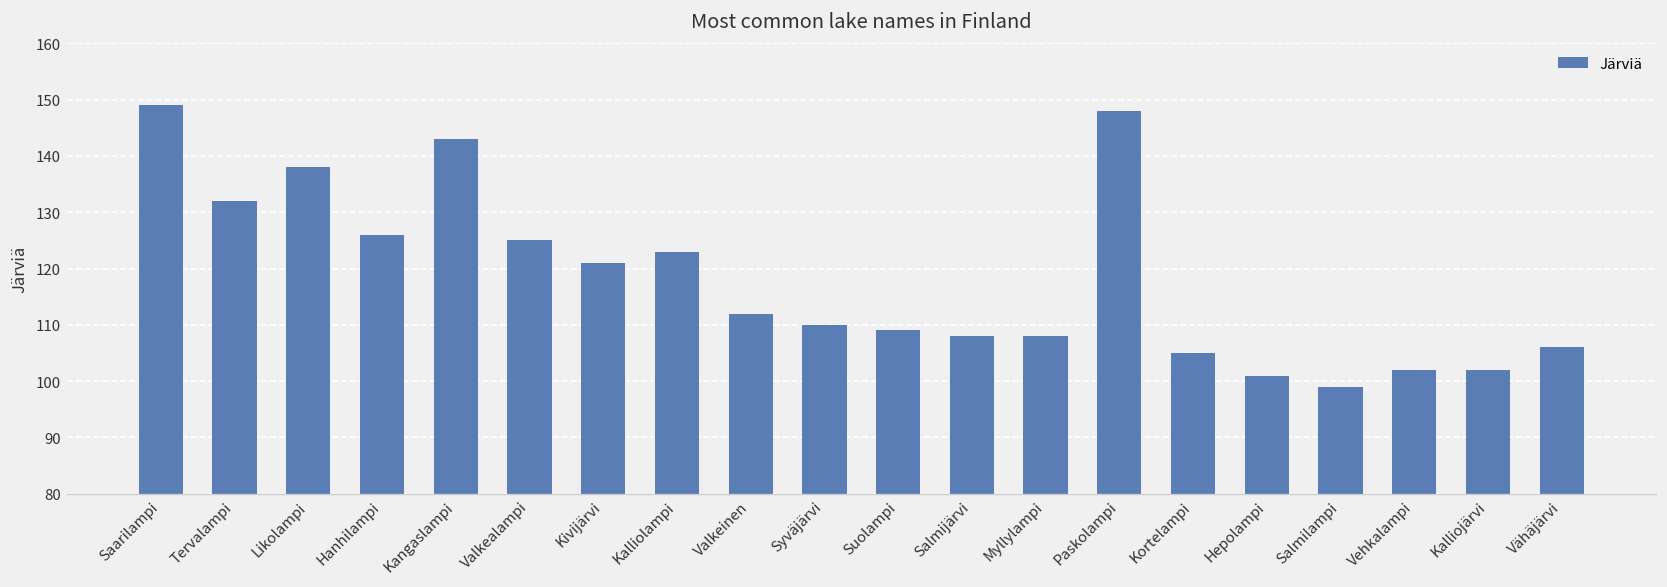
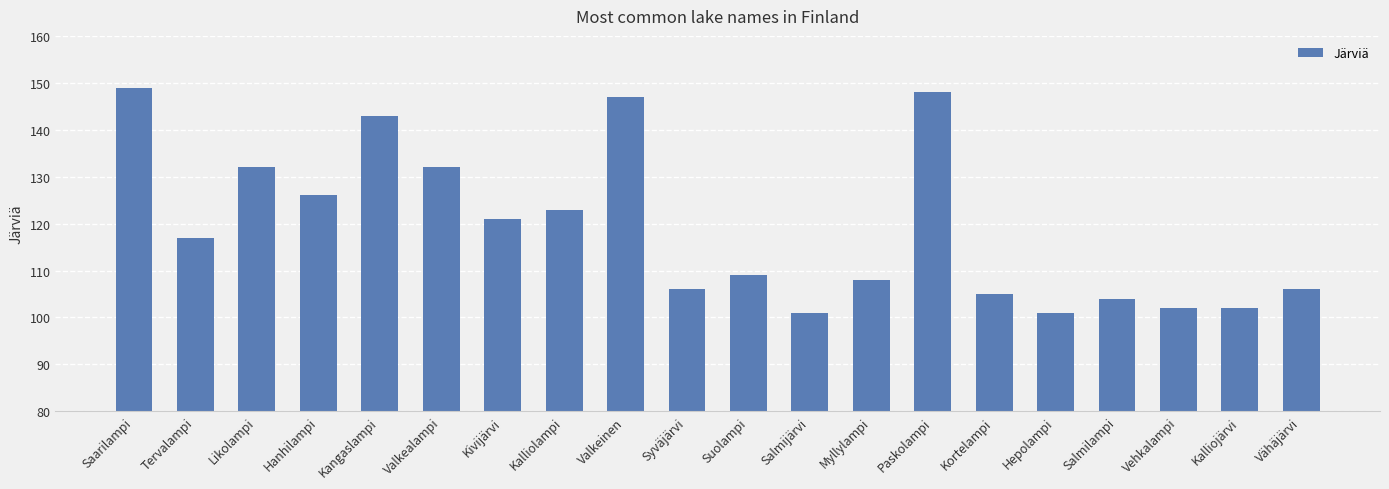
  {
    "Saarilampi": 149,
-   "Tervalampi": 132,
-   "Likolampi": 138,
+   "Tervalampi": 117,
+   "Likolampi": 132,
    "Hanhilampi": 126,
    "Kangaslampi": 143,
-   "Valkealampi": 125,
+   "Valkealampi": 132,
    "Kivijärvi": 121,
    "Kalliolampi": 123,
-   "Valkeinen": 112,
-   "Syväjärvi": 110,
+   "Valkeinen": 147,
+   "Syväjärvi": 106,
    "Suolampi": 109,
-   "Salmijärvi": 108,
+   "Salmijärvi": 101,
    "Myllylampi": 108,
    "Paskolampi": 148,
    "Kortelampi": 105,
    "Hepolampi": 101,
-   "Salmilampi": 99,
+   "Salmilampi": 104,
    "Vehkalampi": 102,
    "Kalliojärvi": 102,
    "Vähäjärvi": 106
  }
